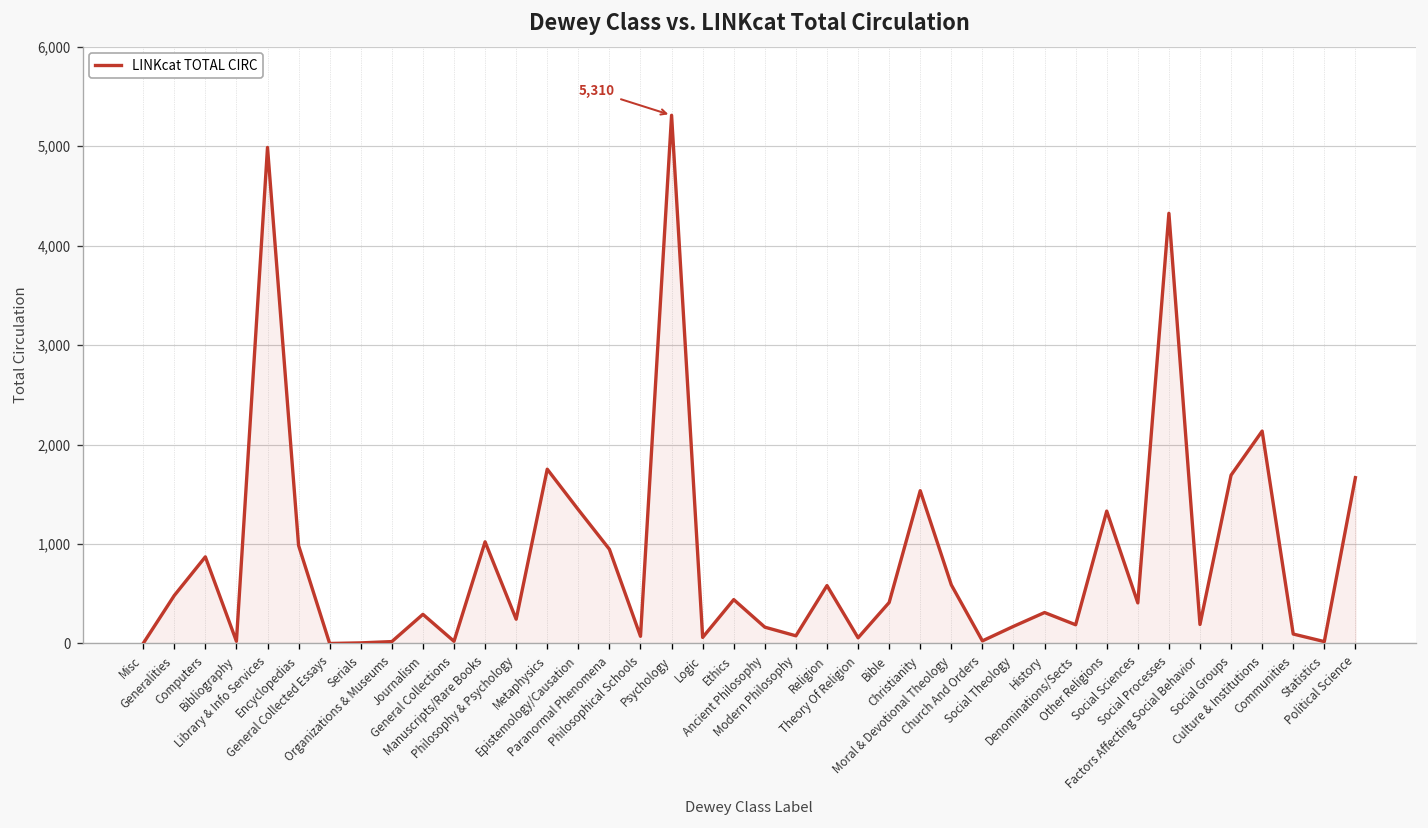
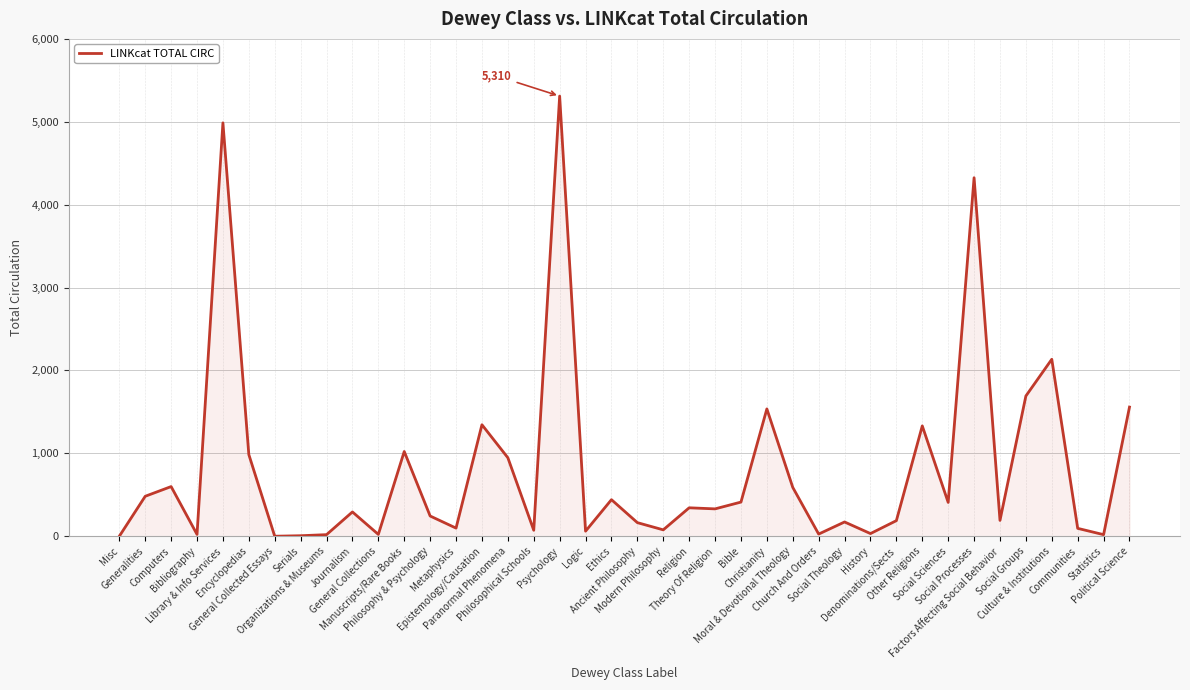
  {
    "Misc": "0",
    "Generalities": "500",
-   "Computers": "900",
+   "Computers": "600",
    "Bibliography": "0",
    "Library & Info Services": "5,000",
    "Encyclopedias": "1,000",
    "General Collected Essays": "0",
    "Serials": "0",
    "Organizations & Museums": "0",
    "Journalism": "300",
    "General Collections": "0",
    "Manuscripts/Rare Books": "1,000",
    "Philosophy & Psychology": "200",
-   "Metaphysics": "1,800",
+   "Metaphysics": "100",
    "Epistemology/Causation": "1,300",
    "Paranormal Phenomena": "900",
    "Philosophical Schools": "100",
    "Logic": "100",
    "Ethics": "400",
    "Ancient Philosophy": "200",
    "Modern Philosophy": "100",
-   "Religion": "600",
-   "Theory Of Religion": "100",
+   "Religion": "300",
+   "Theory Of Religion": "300",
    "Bible": "400",
    "Christianity": "1,500",
    "Moral & Devotional Theology": "600",
    "Church And Orders": "0",
    "Social Theology": "200",
-   "History": "300",
+   "History": "0",
    "Denominations/Sects": "200",
    "Other Religions": "1,300",
    "Social Sciences": "400",
    "Social Processes": "4,300",
    "Factors Affecting Social Behavior": "200",
    "Social Groups": "1,700",
    "Culture & Institutions": "2,100",
    "Communities": "100",
    "Statistics": "0",
-   "Political Science": "1,700"
+   "Political Science": "1,600"
  }
